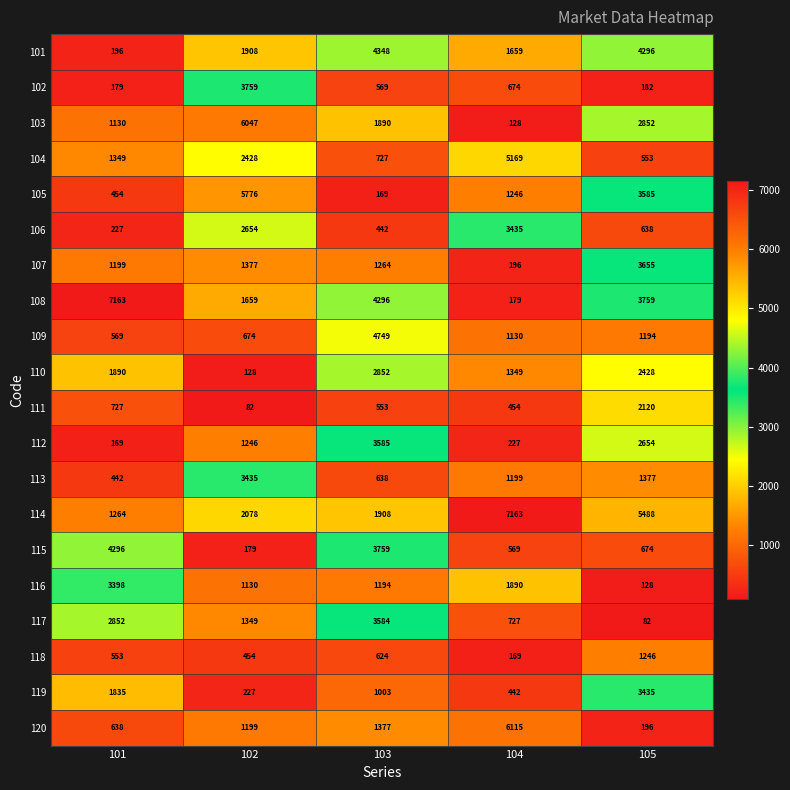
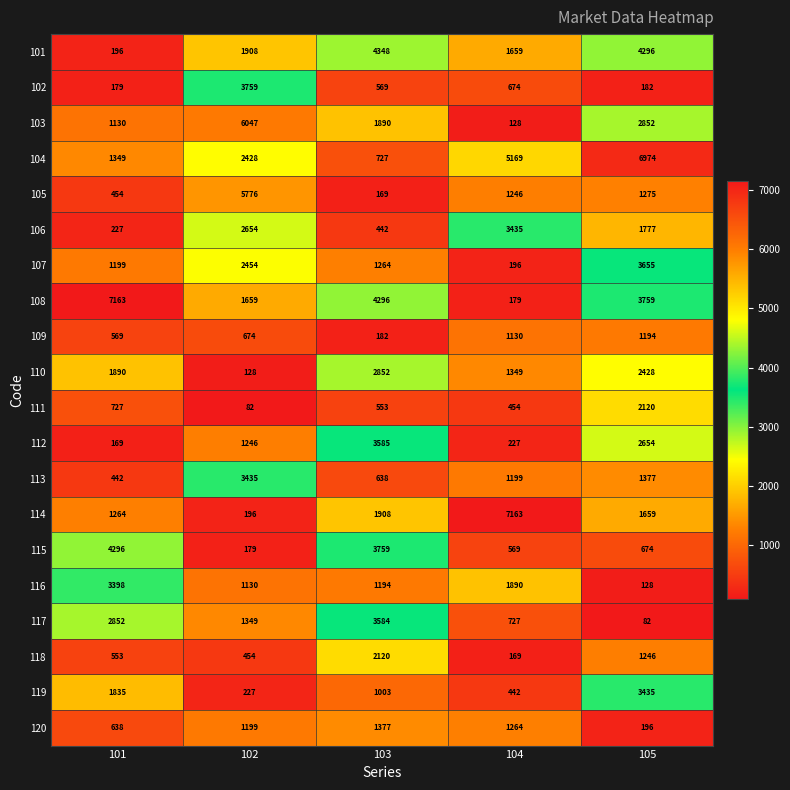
  {
    "101": {
      "101": 196,
      "102": 1908,
      "103": 4348,
      "104": 1659,
      "105": 4296
    },
    "102": {
      "101": 179,
      "102": 3759,
      "103": 569,
      "104": 674,
      "105": 182
    },
    "103": {
      "101": 1130,
      "102": 6047,
      "103": 1890,
      "104": 128,
      "105": 2852
    },
    "104": {
      "101": 1349,
      "102": 2428,
      "103": 727,
      "104": 5169,
-     "105": 553
+     "105": 6974
    },
    "105": {
      "101": 454,
      "102": 5776,
      "103": 169,
      "104": 1246,
-     "105": 3585
+     "105": 1275
    },
    "106": {
      "101": 227,
      "102": 2654,
      "103": 442,
      "104": 3435,
-     "105": 638
+     "105": 1777
    },
    "107": {
      "101": 1199,
-     "102": 1377,
+     "102": 2454,
      "103": 1264,
      "104": 196,
      "105": 3655
    },
    "108": {
      "101": 7163,
      "102": 1659,
      "103": 4296,
      "104": 179,
      "105": 3759
    },
    "109": {
      "101": 569,
      "102": 674,
-     "103": 4749,
+     "103": 182,
      "104": 1130,
      "105": 1194
    },
    "110": {
      "101": 1890,
      "102": 128,
      "103": 2852,
      "104": 1349,
      "105": 2428
    },
    "111": {
      "101": 727,
      "102": 82,
      "103": 553,
      "104": 454,
      "105": 2120
    },
    "112": {
      "101": 169,
      "102": 1246,
      "103": 3585,
      "104": 227,
      "105": 2654
    },
    "113": {
      "101": 442,
      "102": 3435,
      "103": 638,
      "104": 1199,
      "105": 1377
    },
    "114": {
      "101": 1264,
-     "102": 2078,
+     "102": 196,
      "103": 1908,
      "104": 7163,
-     "105": 5488
+     "105": 1659
    },
    "115": {
      "101": 4296,
      "102": 179,
      "103": 3759,
      "104": 569,
      "105": 674
    },
    "116": {
      "101": 3398,
      "102": 1130,
      "103": 1194,
      "104": 1890,
      "105": 128
    },
    "117": {
      "101": 2852,
      "102": 1349,
      "103": 3584,
      "104": 727,
      "105": 82
    },
    "118": {
      "101": 553,
      "102": 454,
-     "103": 624,
+     "103": 2120,
      "104": 169,
      "105": 1246
    },
    "119": {
      "101": 1835,
      "102": 227,
      "103": 1003,
      "104": 442,
      "105": 3435
    },
    "120": {
      "101": 638,
      "102": 1199,
      "103": 1377,
-     "104": 6115,
+     "104": 1264,
      "105": 196
    }
  }
